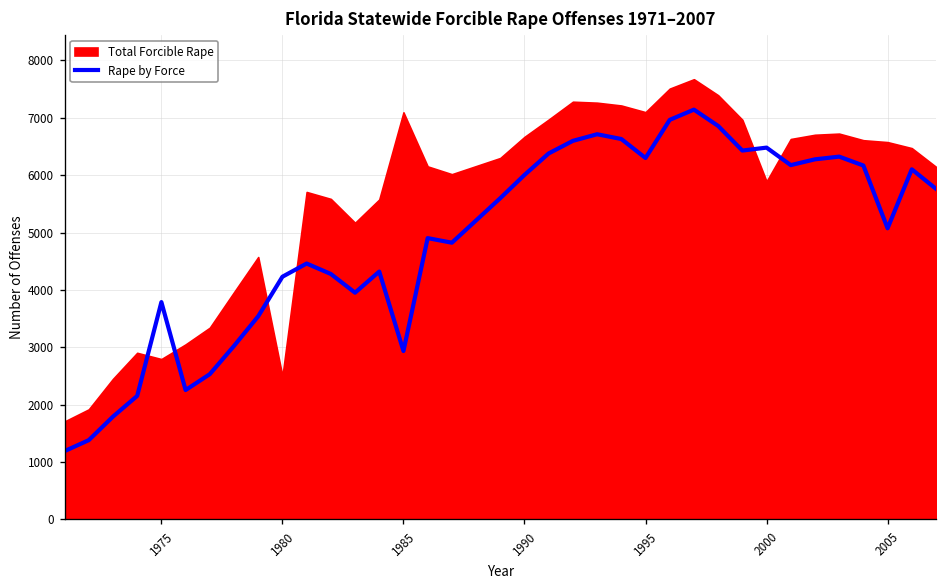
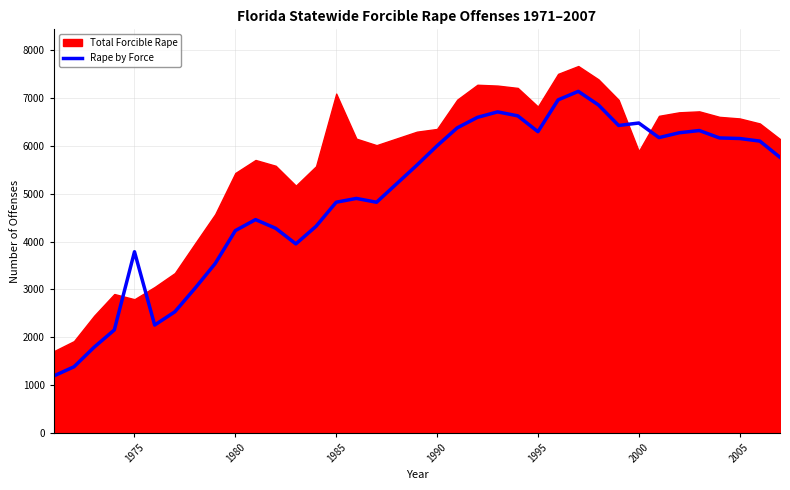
  {
    "Rape by Force": {
      "1975": 3800,
      "1980": 4200,
-     "1985": 2900,
+     "1985": 4800,
      "1990": 6000,
      "1995": 6300,
      "2000": 6500,
-     "2005": 5100
+     "2005": 6200
    },
    "Total Forcible Rape": {
      "1975": 2800,
-     "1980": 2500,
+     "1980": 5400,
      "1985": 7100,
-     "1990": 6700,
-     "1995": 7100,
+     "1990": 6400,
+     "1995": 6800,
      "2000": 5900,
      "2005": 6600
    }
  }
